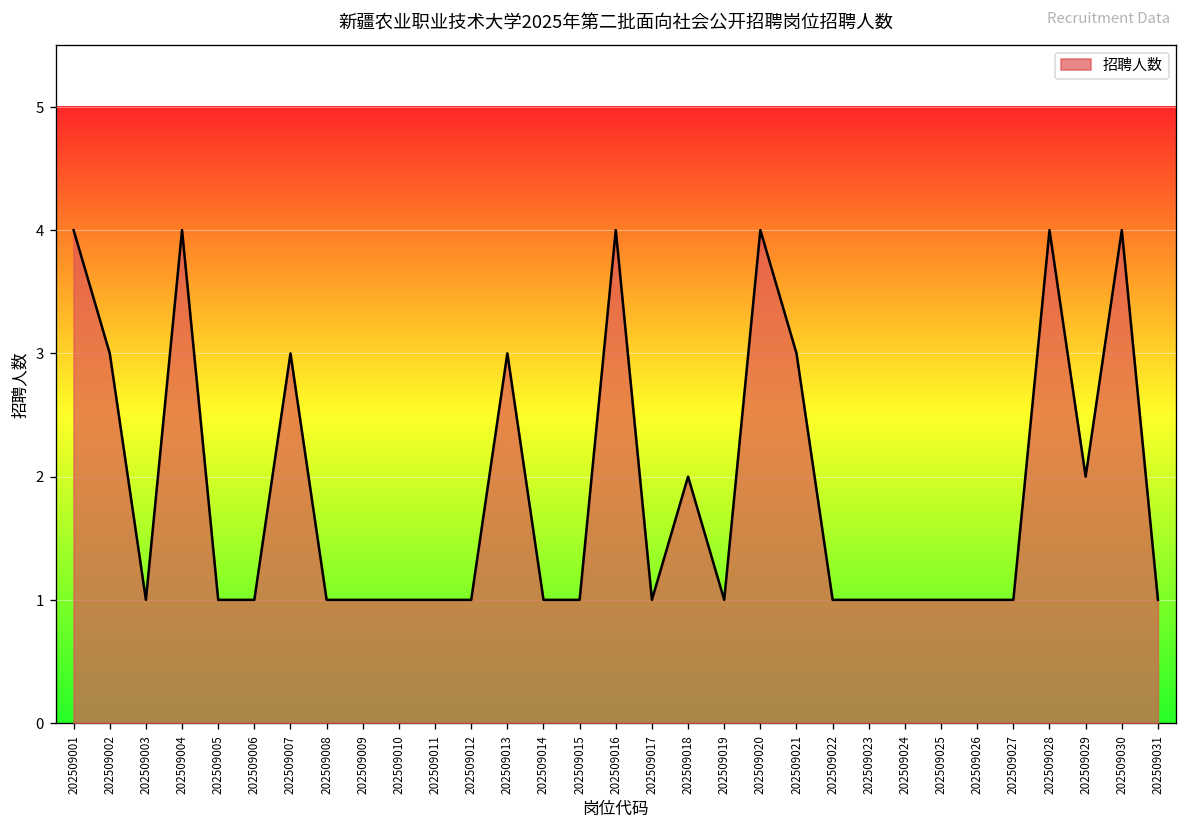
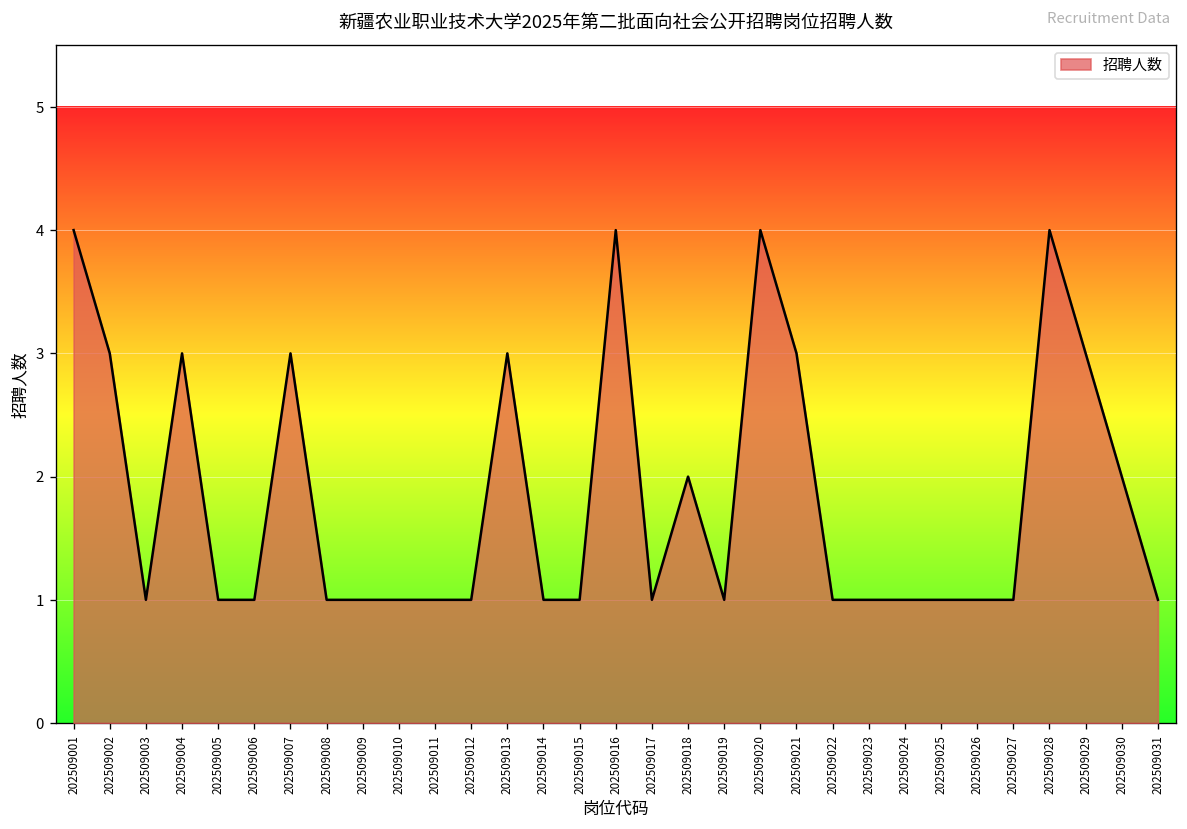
  {
    "202509001": 4,
    "202509002": 3,
    "202509003": 1,
-   "202509004": 4,
+   "202509004": 3,
    "202509005": 1,
    "202509006": 1,
    "202509007": 3,
    "202509008": 1,
    "202509009": 1,
    "202509010": 1,
    "202509011": 1,
    "202509012": 1,
    "202509013": 3,
    "202509014": 1,
    "202509015": 1,
    "202509016": 4,
    "202509017": 1,
    "202509018": 2,
    "202509019": 1,
    "202509020": 4,
    "202509021": 3,
    "202509022": 1,
    "202509023": 1,
    "202509024": 1,
    "202509025": 1,
    "202509026": 1,
    "202509027": 1,
    "202509028": 4,
-   "202509029": 2,
-   "202509030": 4,
+   "202509029": 3,
+   "202509030": 2,
    "202509031": 1
  }
